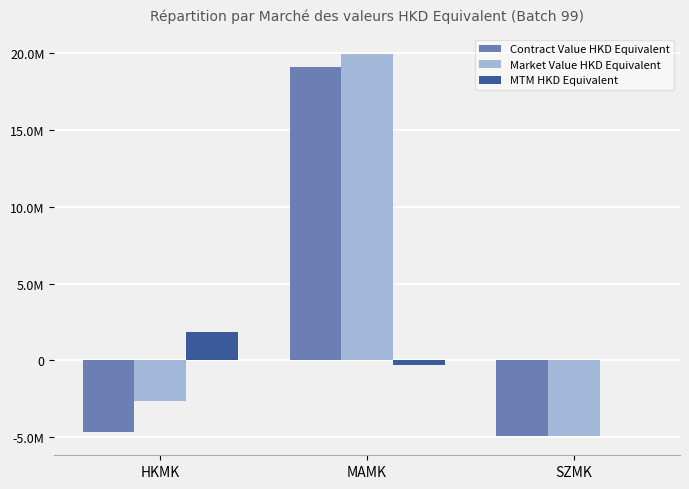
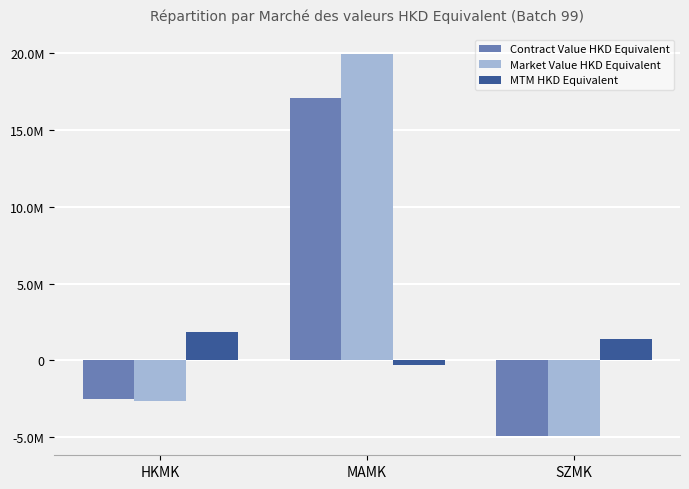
  {
    "Contract Value HKD Equivalent": {
-     "HKMK": -4700000,
-     "MAMK": 19100000,
+     "HKMK": -2500000,
+     "MAMK": 17100000,
      "SZMK": -4900000
    },
    "Market Value HKD Equivalent": {
      "HKMK": -2700000,
      "MAMK": 20000000,
      "SZMK": -4900000
    },
    "MTM HKD Equivalent": {
      "HKMK": 1800000,
      "MAMK": -300000,
-     "SZMK": 0
+     "SZMK": 1400000
    }
  }
